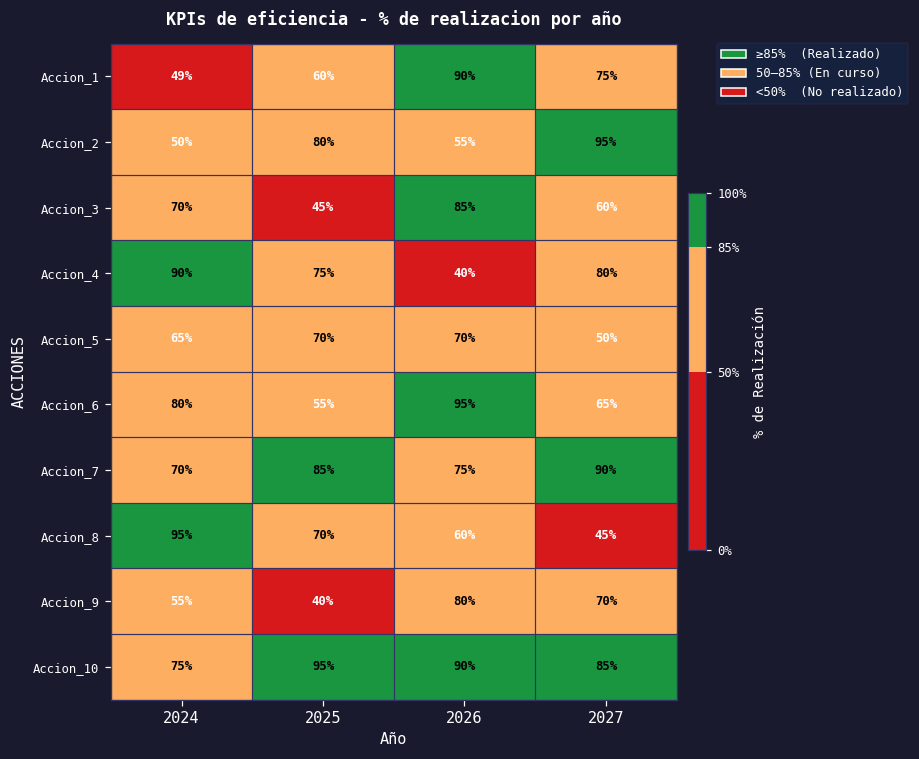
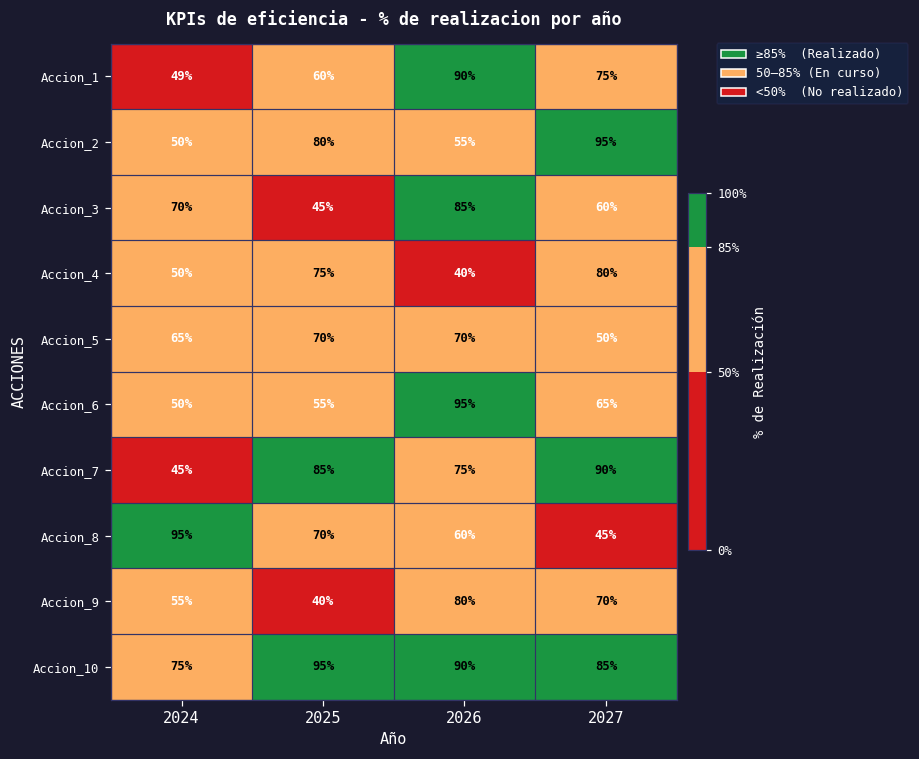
  {
    "Accion_1": {
      "2024": "49%",
      "2025": "60%",
      "2026": "90%",
      "2027": "75%"
    },
    "Accion_2": {
      "2024": "50%",
      "2025": "80%",
      "2026": "55%",
      "2027": "95%"
    },
    "Accion_3": {
      "2024": "70%",
      "2025": "45%",
      "2026": "85%",
      "2027": "60%"
    },
    "Accion_4": {
-     "2024": "90%",
+     "2024": "50%",
      "2025": "75%",
      "2026": "40%",
      "2027": "80%"
    },
    "Accion_5": {
      "2024": "65%",
      "2025": "70%",
      "2026": "70%",
      "2027": "50%"
    },
    "Accion_6": {
-     "2024": "80%",
+     "2024": "50%",
      "2025": "55%",
      "2026": "95%",
      "2027": "65%"
    },
    "Accion_7": {
-     "2024": "70%",
+     "2024": "45%",
      "2025": "85%",
      "2026": "75%",
      "2027": "90%"
    },
    "Accion_8": {
      "2024": "95%",
      "2025": "70%",
      "2026": "60%",
      "2027": "45%"
    },
    "Accion_9": {
      "2024": "55%",
      "2025": "40%",
      "2026": "80%",
      "2027": "70%"
    },
    "Accion_10": {
      "2024": "75%",
      "2025": "95%",
      "2026": "90%",
      "2027": "85%"
    }
  }
